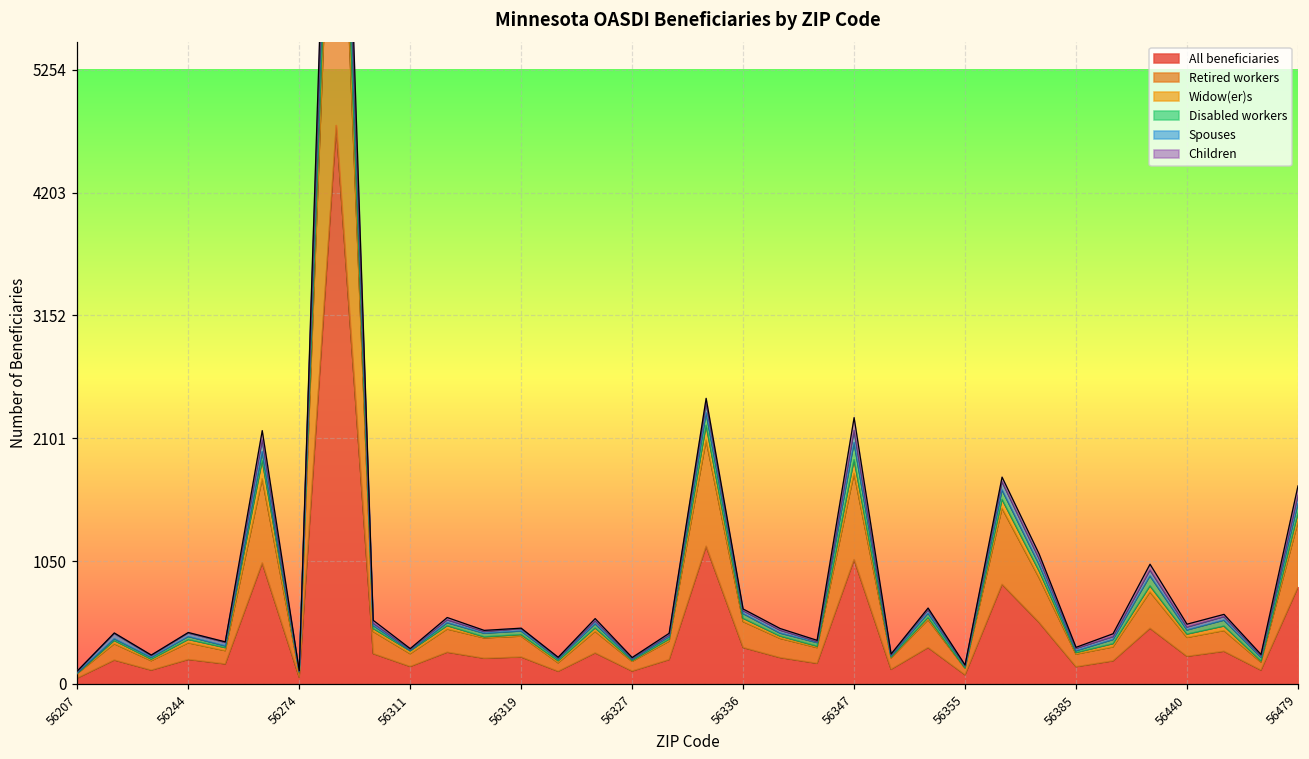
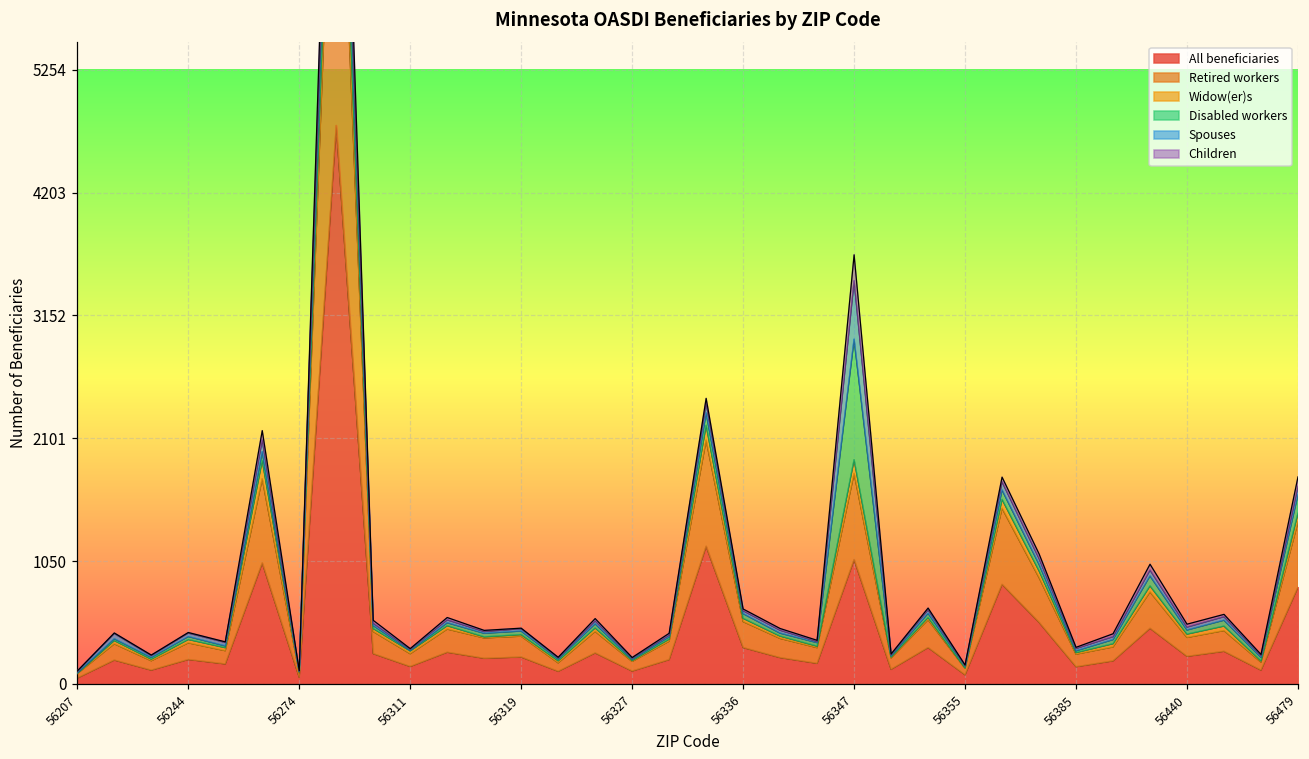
  {
    "Disabled workers": {
      "56244": 30,
      "56336": 40,
-     "56347": 150,
+     "56347": 1030,
      "56440": 40,
-     "56479": 80
+     "56479": 160
    },
    "Spouses": {
-     "56347": 110,
+     "56347": 500,
      "56440": 30,
      "56479": 70
    },
    "Children": {
-     "56347": 110,
+     "56347": 220,
      "56440": 30,
      "56479": 80
    }
  }
